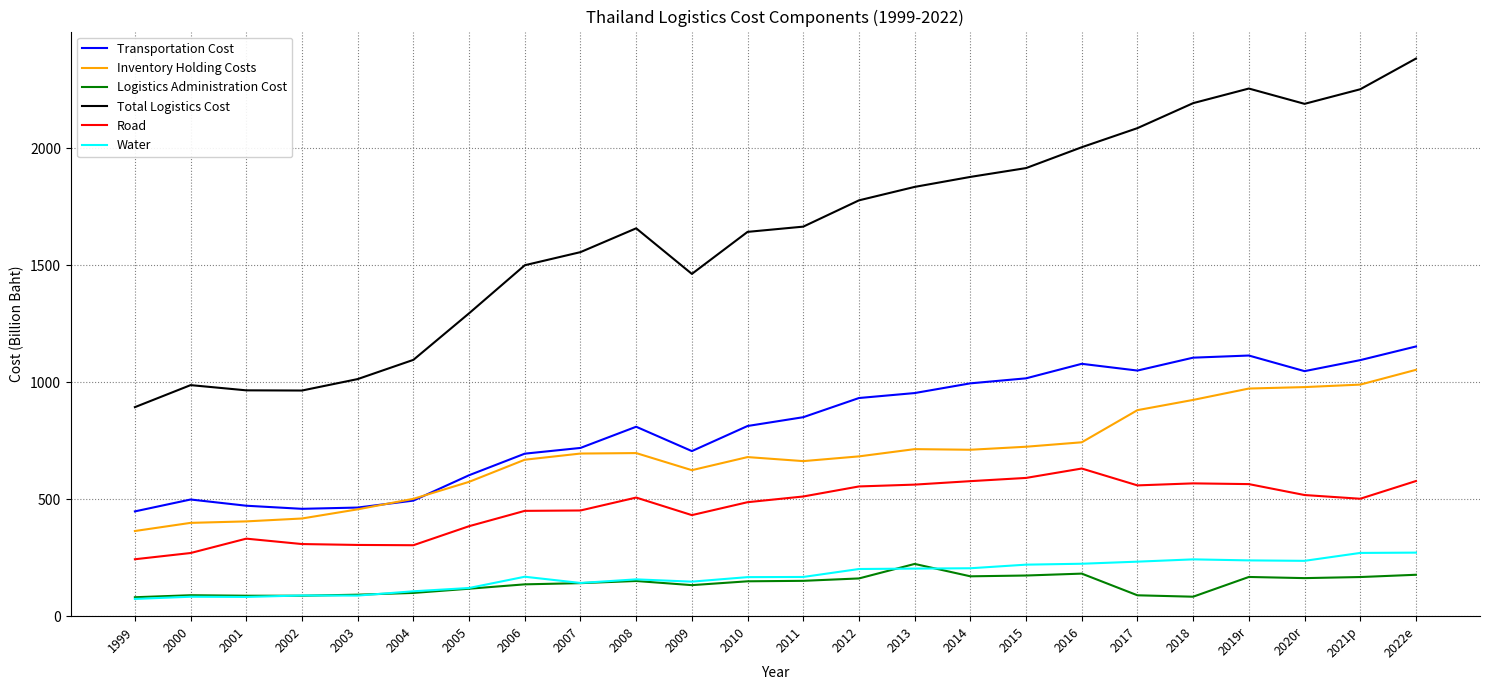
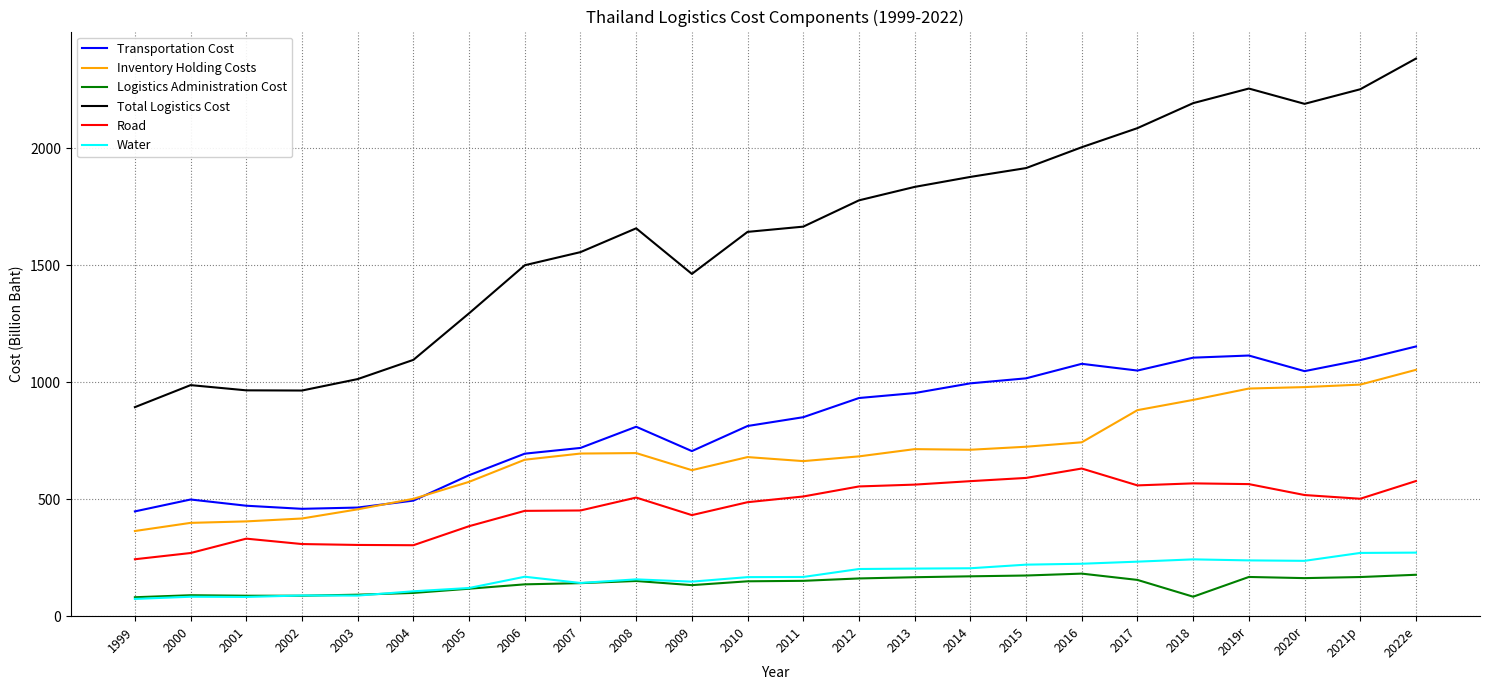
  {
    "Transportation Cost": {
      "1999": 450,
      "2000": 500,
      "2001": 470,
      "2002": 460,
      "2005": 600,
      "2006": 690,
      "2007": 720,
      "2008": 810,
      "2009": 710,
      "2010": 810,
      "2011": 850,
      "2012": 930,
      "2013": 950,
      "2014": 990,
      "2015": 1020,
      "2016": 1080,
      "2017": 1050,
      "2018": 1100,
      "2019r": 1110,
      "2020r": 1050,
      "2021p": 1090,
      "2022e": 1150
    },
    "Inventory Holding Costs": {
      "1999": 360,
      "2000": 400,
      "2001": 410,
      "2002": 420,
      "2005": 570,
      "2006": 670,
      "2007": 700,
      "2008": 700,
      "2009": 620,
      "2010": 680,
      "2011": 660,
      "2012": 680,
      "2013": 710,
      "2014": 710,
      "2015": 720,
      "2016": 740,
      "2017": 880,
      "2018": 920,
      "2019r": 970,
      "2020r": 980,
      "2021p": 990,
      "2022e": 1050
    },
    "Logistics Administration Cost": {
      "2006": 140,
      "2009": 130,
      "2010": 150,
      "2011": 150,
      "2012": 160,
-     "2013": 220,
+     "2013": 170,
      "2014": 170,
      "2015": 170,
      "2016": 180,
-     "2017": 90,
+     "2017": 160,
      "2018": 80,
      "2019r": 170,
      "2020r": 160,
      "2021p": 170,
      "2022e": 180
    },
    "Total Logistics Cost": {
      "1999": 890,
      "2000": 990,
      "2001": 970,
      "2002": 960,
      "2003": 1010,
      "2004": 1100,
      "2005": 1290,
      "2006": 1500,
      "2007": 1560,
      "2008": 1660,
      "2009": 1460,
      "2010": 1640,
      "2011": 1660,
      "2012": 1780,
      "2013": 1830,
      "2014": 1880,
      "2015": 1910,
      "2016": 2000,
      "2017": 2090,
      "2018": 2190,
      "2019r": 2250,
      "2020r": 2190,
      "2021p": 2250,
      "2022e": 2380
    },
    "Road": {
      "1999": 240,
      "2000": 270,
      "2001": 330,
      "2002": 310,
      "2003": 300,
      "2004": 300,
      "2005": 380,
      "2006": 450,
      "2007": 450,
      "2008": 510,
      "2009": 430,
      "2010": 490,
      "2011": 510,
      "2012": 550,
      "2013": 560,
      "2014": 580,
      "2015": 590,
      "2016": 630,
      "2017": 560,
      "2018": 570,
      "2019r": 560,
      "2020r": 520,
      "2021p": 500,
      "2022e": 580
    },
    "Water": {
      "2006": 170,
      "2009": 150,
      "2010": 170,
      "2011": 170,
      "2012": 200,
      "2013": 200,
      "2014": 210,
      "2015": 220,
      "2016": 220,
      "2017": 230,
      "2018": 240,
      "2019r": 240,
      "2020r": 240,
      "2021p": 270,
      "2022e": 270
    }
  }
